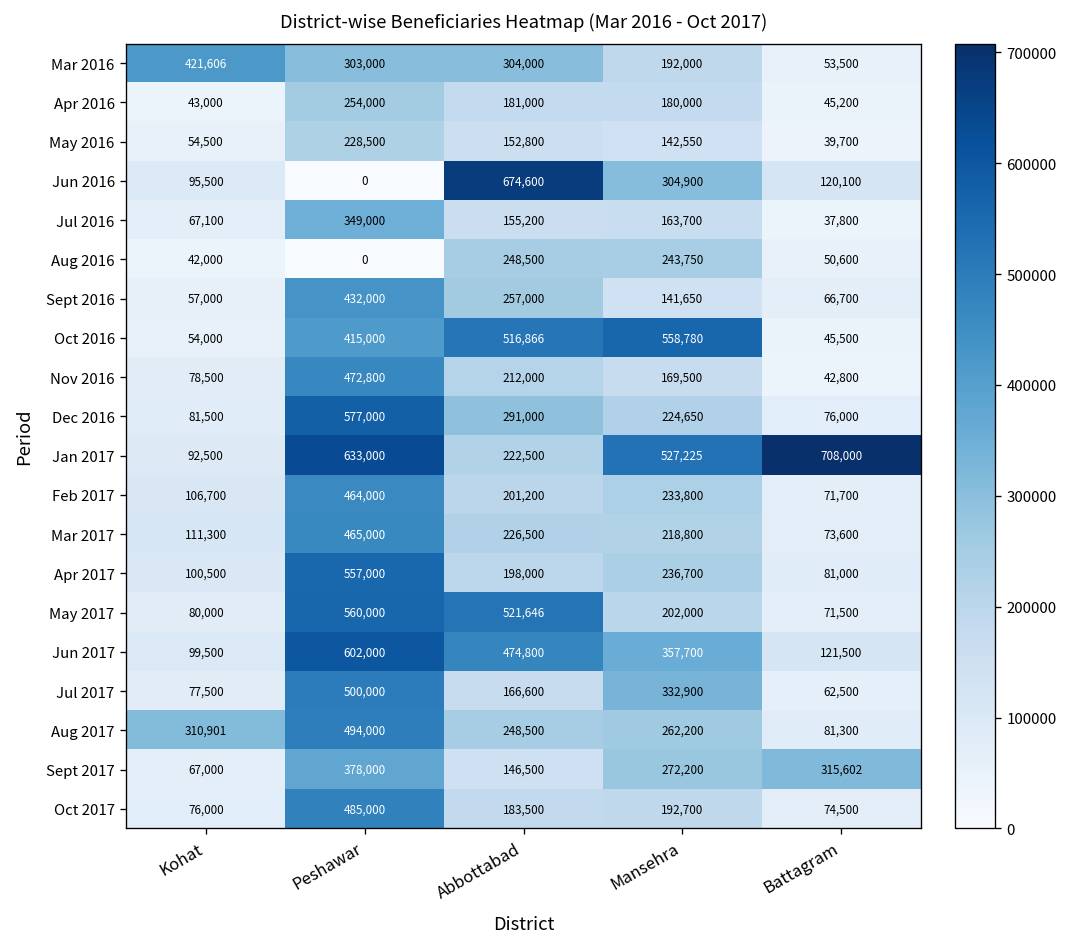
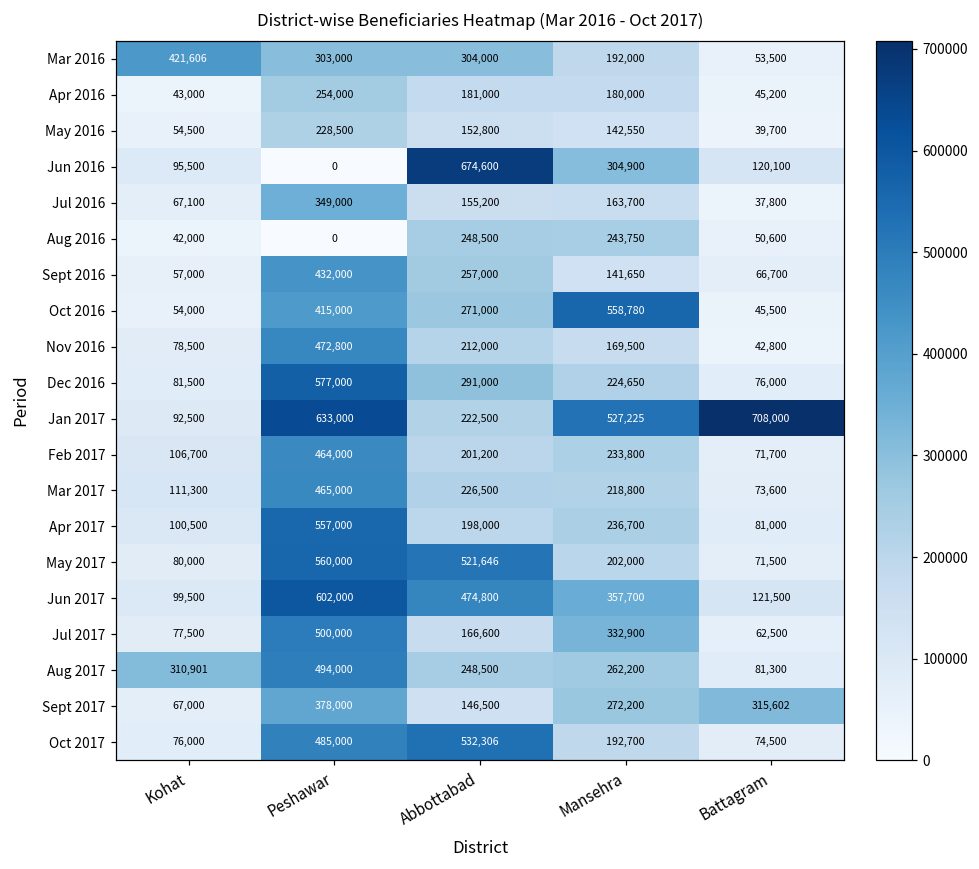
  {
    "Mar 2016": {
      "Kohat": "421,606",
      "Peshawar": "303,000",
      "Abbottabad": "304,000",
      "Mansehra": "192,000",
      "Battagram": "53,500"
    },
    "Apr 2016": {
      "Kohat": "43,000",
      "Peshawar": "254,000",
      "Abbottabad": "181,000",
      "Mansehra": "180,000",
      "Battagram": "45,200"
    },
    "May 2016": {
      "Kohat": "54,500",
      "Peshawar": "228,500",
      "Abbottabad": "152,800",
      "Mansehra": "142,550",
      "Battagram": "39,700"
    },
    "Jun 2016": {
      "Kohat": "95,500",
      "Peshawar": "0",
      "Abbottabad": "674,600",
      "Mansehra": "304,900",
      "Battagram": "120,100"
    },
    "Jul 2016": {
      "Kohat": "67,100",
      "Peshawar": "349,000",
      "Abbottabad": "155,200",
      "Mansehra": "163,700",
      "Battagram": "37,800"
    },
    "Aug 2016": {
      "Kohat": "42,000",
      "Peshawar": "0",
      "Abbottabad": "248,500",
      "Mansehra": "243,750",
      "Battagram": "50,600"
    },
    "Sept 2016": {
      "Kohat": "57,000",
      "Peshawar": "432,000",
      "Abbottabad": "257,000",
      "Mansehra": "141,650",
      "Battagram": "66,700"
    },
    "Oct 2016": {
      "Kohat": "54,000",
      "Peshawar": "415,000",
-     "Abbottabad": "516,866",
+     "Abbottabad": "271,000",
      "Mansehra": "558,780",
      "Battagram": "45,500"
    },
    "Nov 2016": {
      "Kohat": "78,500",
      "Peshawar": "472,800",
      "Abbottabad": "212,000",
      "Mansehra": "169,500",
      "Battagram": "42,800"
    },
    "Dec 2016": {
      "Kohat": "81,500",
      "Peshawar": "577,000",
      "Abbottabad": "291,000",
      "Mansehra": "224,650",
      "Battagram": "76,000"
    },
    "Jan 2017": {
      "Kohat": "92,500",
      "Peshawar": "633,000",
      "Abbottabad": "222,500",
      "Mansehra": "527,225",
      "Battagram": "708,000"
    },
    "Feb 2017": {
      "Kohat": "106,700",
      "Peshawar": "464,000",
      "Abbottabad": "201,200",
      "Mansehra": "233,800",
      "Battagram": "71,700"
    },
    "Mar 2017": {
      "Kohat": "111,300",
      "Peshawar": "465,000",
      "Abbottabad": "226,500",
      "Mansehra": "218,800",
      "Battagram": "73,600"
    },
    "Apr 2017": {
      "Kohat": "100,500",
      "Peshawar": "557,000",
      "Abbottabad": "198,000",
      "Mansehra": "236,700",
      "Battagram": "81,000"
    },
    "May 2017": {
      "Kohat": "80,000",
      "Peshawar": "560,000",
      "Abbottabad": "521,646",
      "Mansehra": "202,000",
      "Battagram": "71,500"
    },
    "Jun 2017": {
      "Kohat": "99,500",
      "Peshawar": "602,000",
      "Abbottabad": "474,800",
      "Mansehra": "357,700",
      "Battagram": "121,500"
    },
    "Jul 2017": {
      "Kohat": "77,500",
      "Peshawar": "500,000",
      "Abbottabad": "166,600",
      "Mansehra": "332,900",
      "Battagram": "62,500"
    },
    "Aug 2017": {
      "Kohat": "310,901",
      "Peshawar": "494,000",
      "Abbottabad": "248,500",
      "Mansehra": "262,200",
      "Battagram": "81,300"
    },
    "Sept 2017": {
      "Kohat": "67,000",
      "Peshawar": "378,000",
      "Abbottabad": "146,500",
      "Mansehra": "272,200",
      "Battagram": "315,602"
    },
    "Oct 2017": {
      "Kohat": "76,000",
      "Peshawar": "485,000",
-     "Abbottabad": "183,500",
+     "Abbottabad": "532,306",
      "Mansehra": "192,700",
      "Battagram": "74,500"
    }
  }
